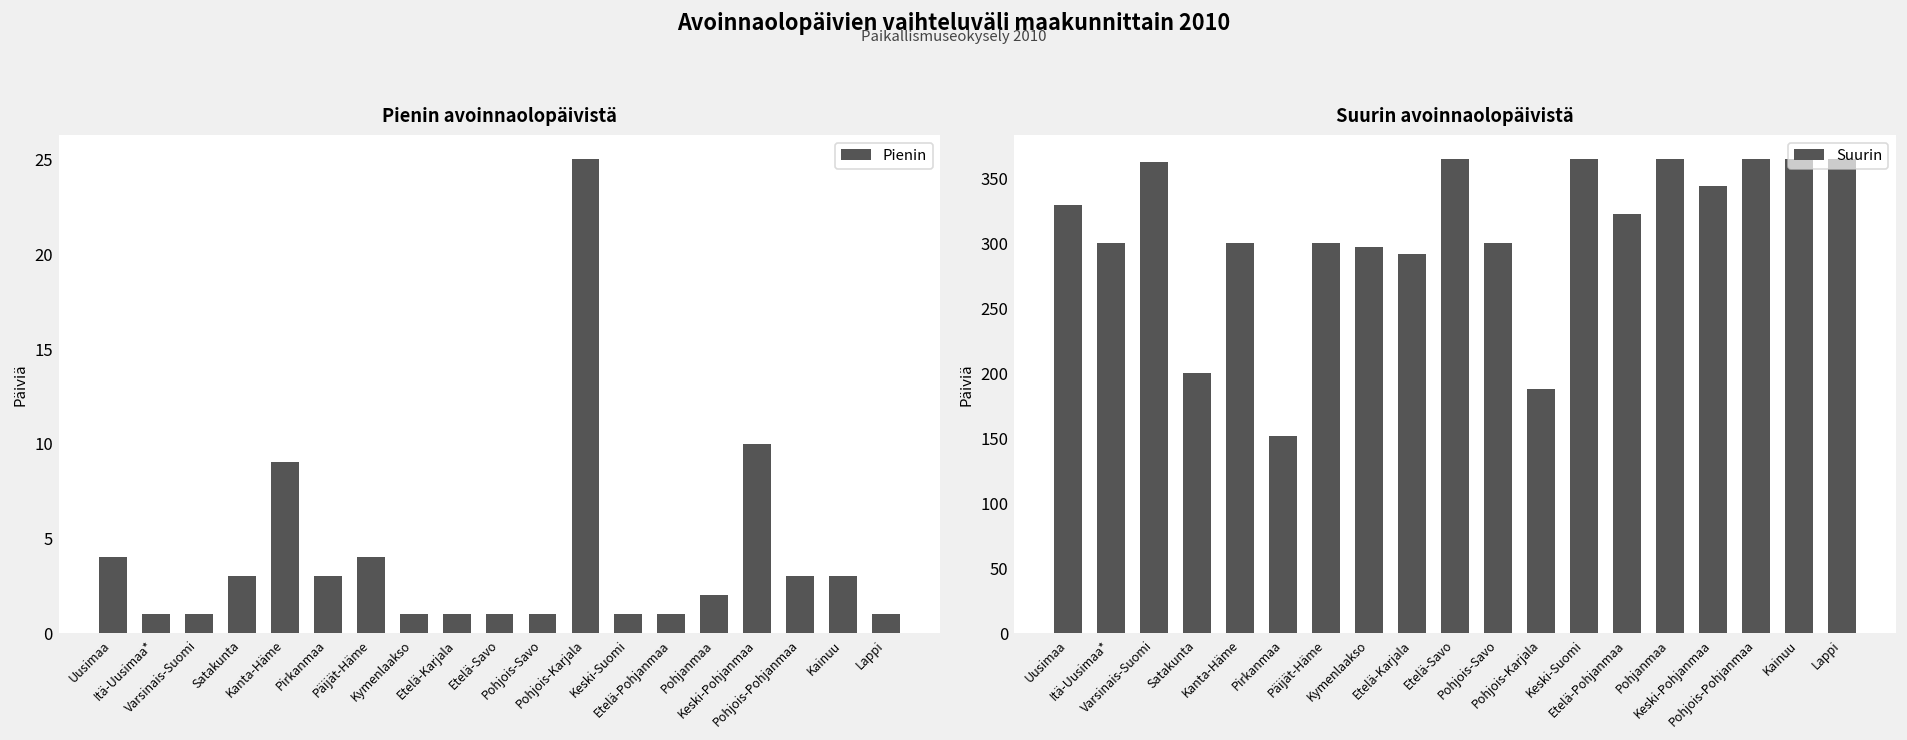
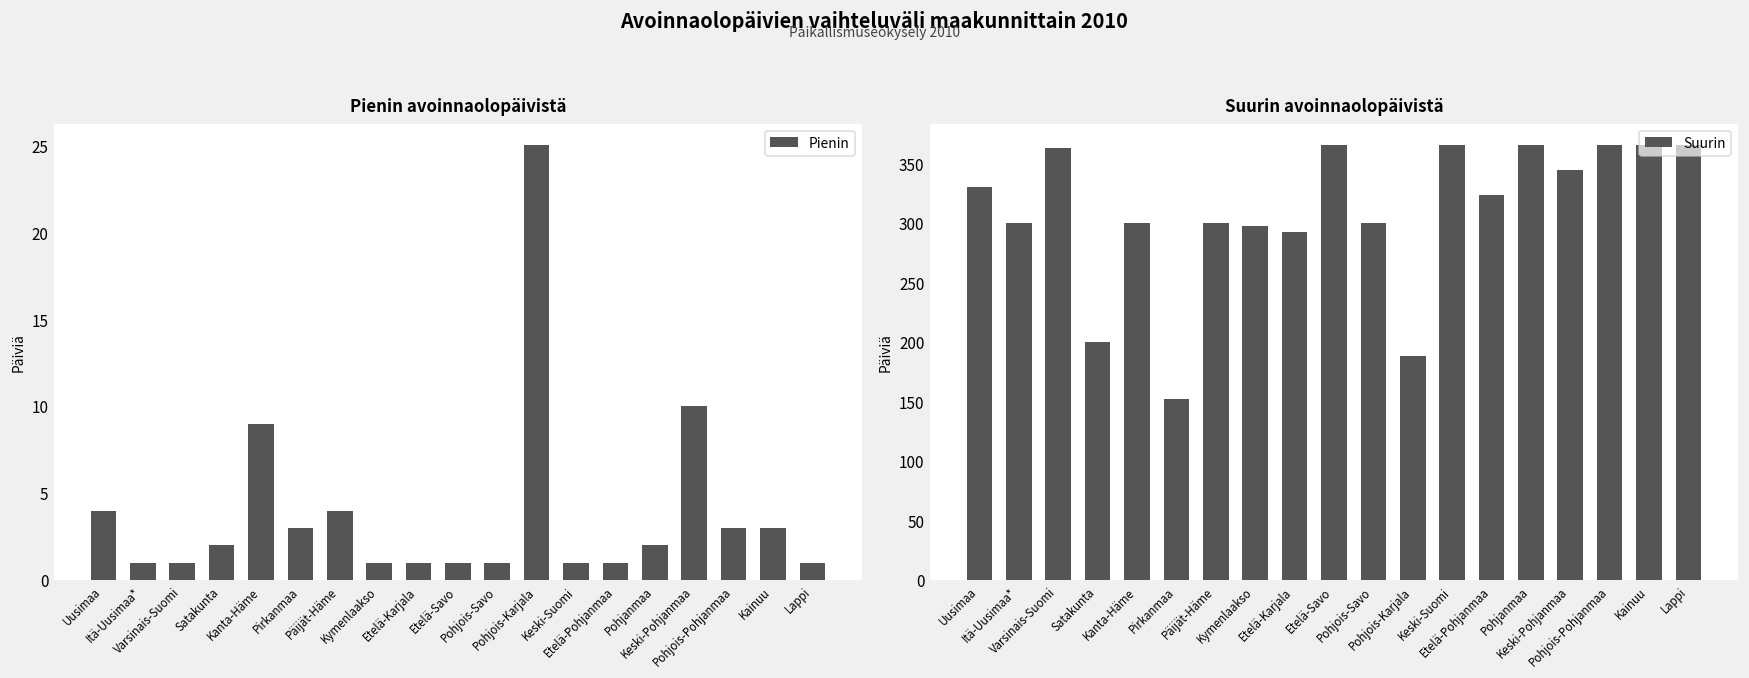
  {
    "Pienin avoinnaolopäivistä": {
      "Uusimaa": 4,
      "Itä-Uusimaa*": 1,
      "Varsinais-Suomi": 1,
-     "Satakunta": 3,
+     "Satakunta": 2,
      "Kanta-Häme": 9,
      "Pirkanmaa": 3,
      "Päijät-Häme": 4,
      "Kymenlaakso": 1,
      "Etelä-Karjala": 1,
      "Etelä-Savo": 1,
      "Pohjois-Savo": 1,
      "Pohjois-Karjala": 25,
      "Keski-Suomi": 1,
      "Etelä-Pohjanmaa": 1,
      "Pohjanmaa": 2,
      "Keski-Pohjanmaa": 10,
      "Pohjois-Pohjanmaa": 3,
      "Kainuu": 3,
      "Lappi": 1
    },
    "Suurin avoinnaolopäivistä": {
      "Uusimaa": 330,
      "Itä-Uusimaa*": 300,
      "Varsinais-Suomi": 363,
      "Satakunta": 200,
      "Kanta-Häme": 300,
      "Pirkanmaa": 152,
      "Päijät-Häme": 300,
      "Kymenlaakso": 297,
      "Etelä-Karjala": 292,
      "Etelä-Savo": 365,
      "Pohjois-Savo": 300,
      "Pohjois-Karjala": 188,
      "Keski-Suomi": 365,
      "Etelä-Pohjanmaa": 323,
      "Pohjanmaa": 365,
      "Keski-Pohjanmaa": 344,
      "Pohjois-Pohjanmaa": 365
    }
  }
